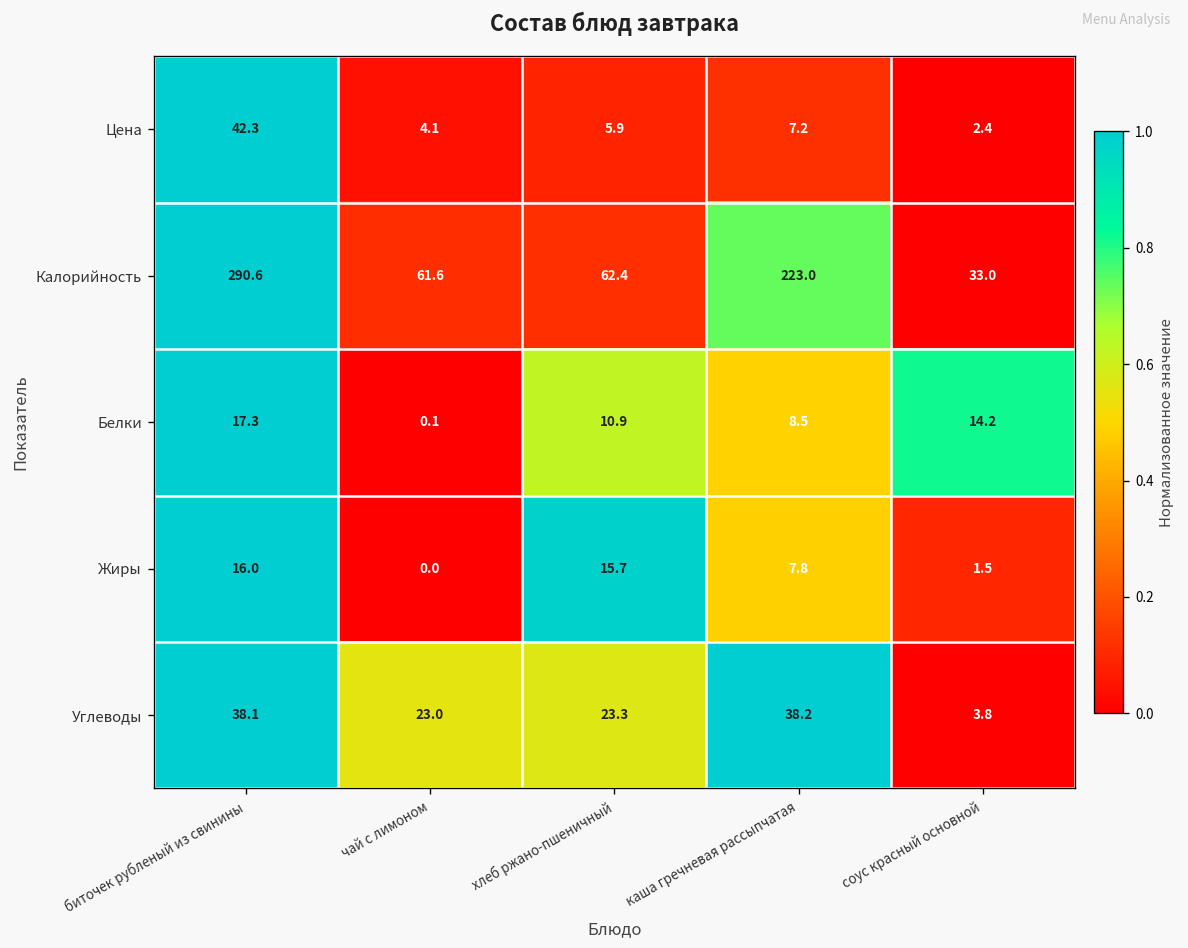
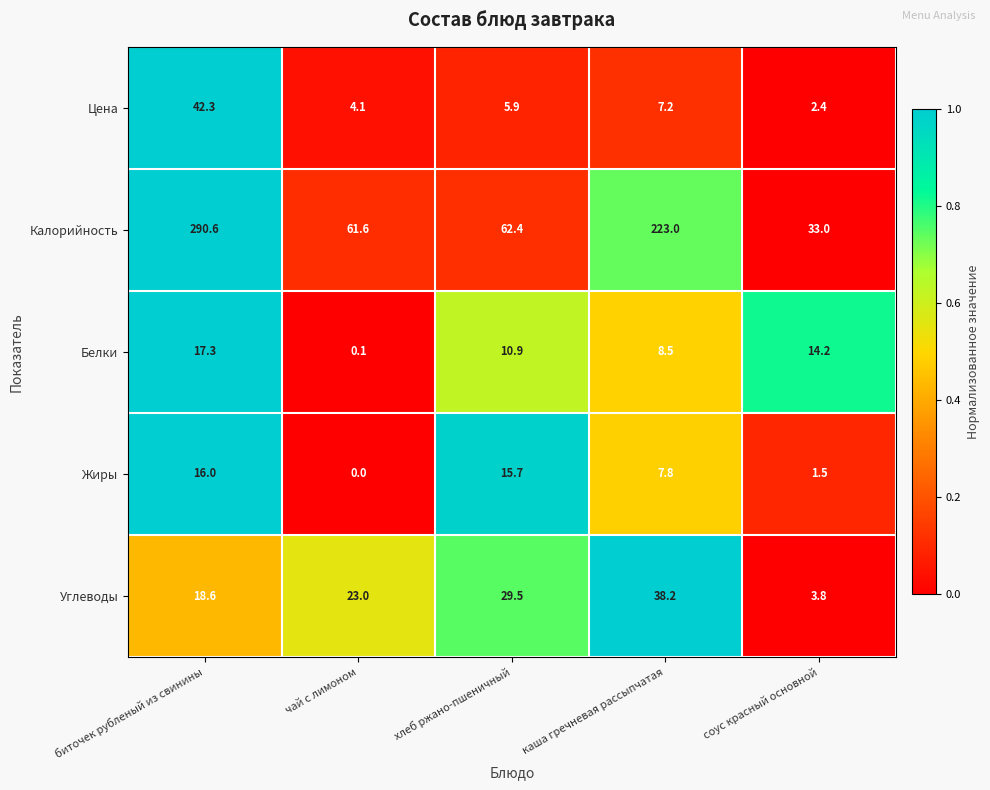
  {
    "Цена": {
      "биточек рубленый из свинины": 42.3,
      "чай с лимоном": 4.1,
      "хлеб ржано-пшеничный": 5.9,
      "каша гречневая рассыпчатая": 7.2,
      "соус красный основной": 2.4
    },
    "Калорийность": {
      "биточек рубленый из свинины": 290.6,
      "чай с лимоном": 61.6,
      "хлеб ржано-пшеничный": 62.4,
      "каша гречневая рассыпчатая": 223.0,
      "соус красный основной": 33.0
    },
    "Белки": {
      "биточек рубленый из свинины": 17.3,
      "чай с лимоном": 0.1,
      "хлеб ржано-пшеничный": 10.9,
      "каша гречневая рассыпчатая": 8.5,
      "соус красный основной": 14.2
    },
    "Жиры": {
      "биточек рубленый из свинины": 16.0,
      "чай с лимоном": 0.0,
      "хлеб ржано-пшеничный": 15.7,
      "каша гречневая рассыпчатая": 7.8,
      "соус красный основной": 1.5
    },
    "Углеводы": {
-     "биточек рубленый из свинины": 38.1,
+     "биточек рубленый из свинины": 18.6,
      "чай с лимоном": 23.0,
-     "хлеб ржано-пшеничный": 23.3,
+     "хлеб ржано-пшеничный": 29.5,
      "каша гречневая рассыпчатая": 38.2,
      "соус красный основной": 3.8
    }
  }
